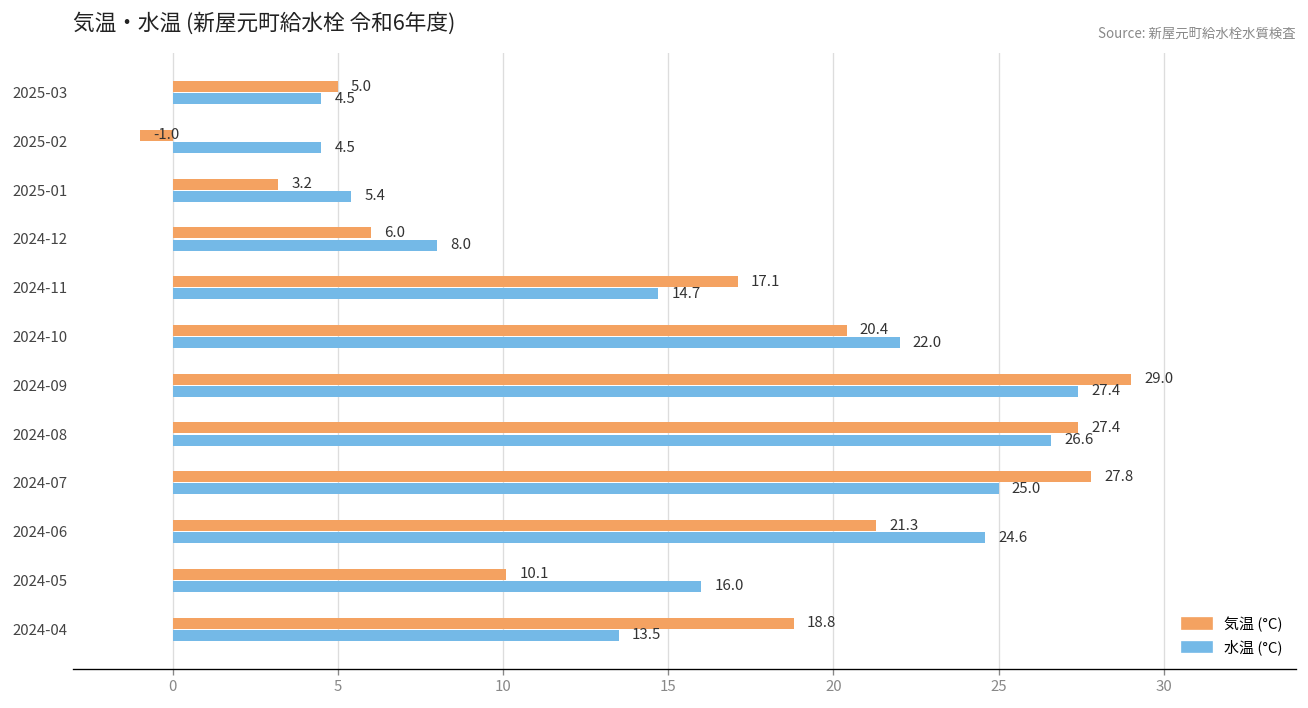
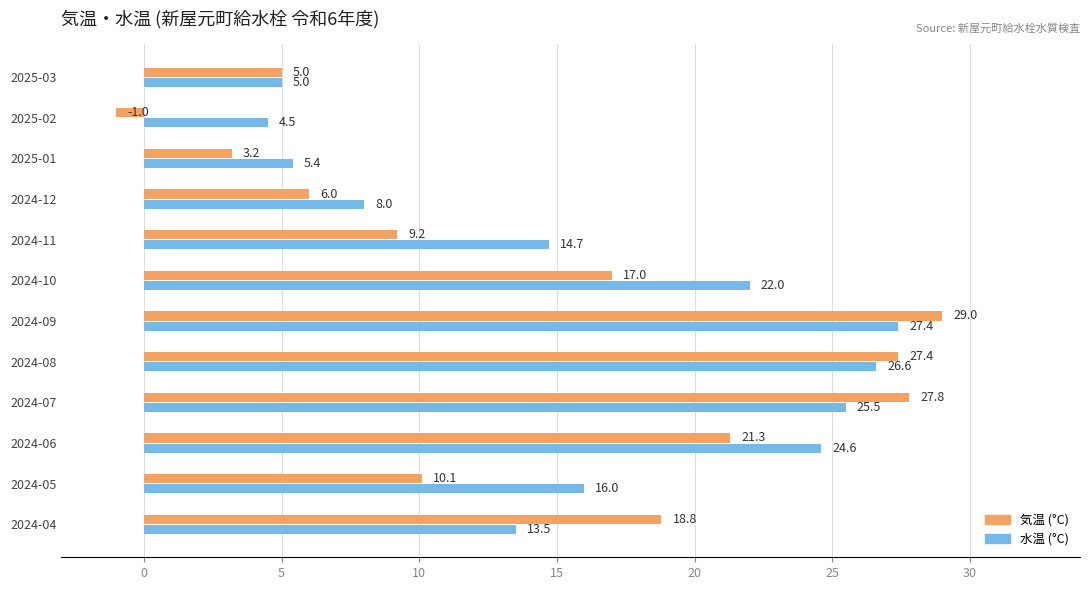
  {
    "気温 (°C)": {
      "2025-03": 5.0,
      "2025-02": -1.0,
      "2025-01": 3.2,
      "2024-12": 6.0,
-     "2024-11": 17.1,
-     "2024-10": 20.4,
+     "2024-11": 9.2,
+     "2024-10": 17.0,
      "2024-09": 29.0,
      "2024-08": 27.4,
      "2024-07": 27.8,
      "2024-06": 21.3,
      "2024-05": 10.1,
      "2024-04": 18.8
    },
    "水温 (°C)": {
-     "2025-03": 4.5,
+     "2025-03": 5.0,
      "2025-02": 4.5,
      "2025-01": 5.4,
      "2024-12": 8.0,
      "2024-11": 14.7,
      "2024-10": 22.0,
      "2024-09": 27.4,
      "2024-08": 26.6,
-     "2024-07": 25.0,
+     "2024-07": 25.5,
      "2024-06": 24.6,
      "2024-05": 16.0,
      "2024-04": 13.5
    }
  }
